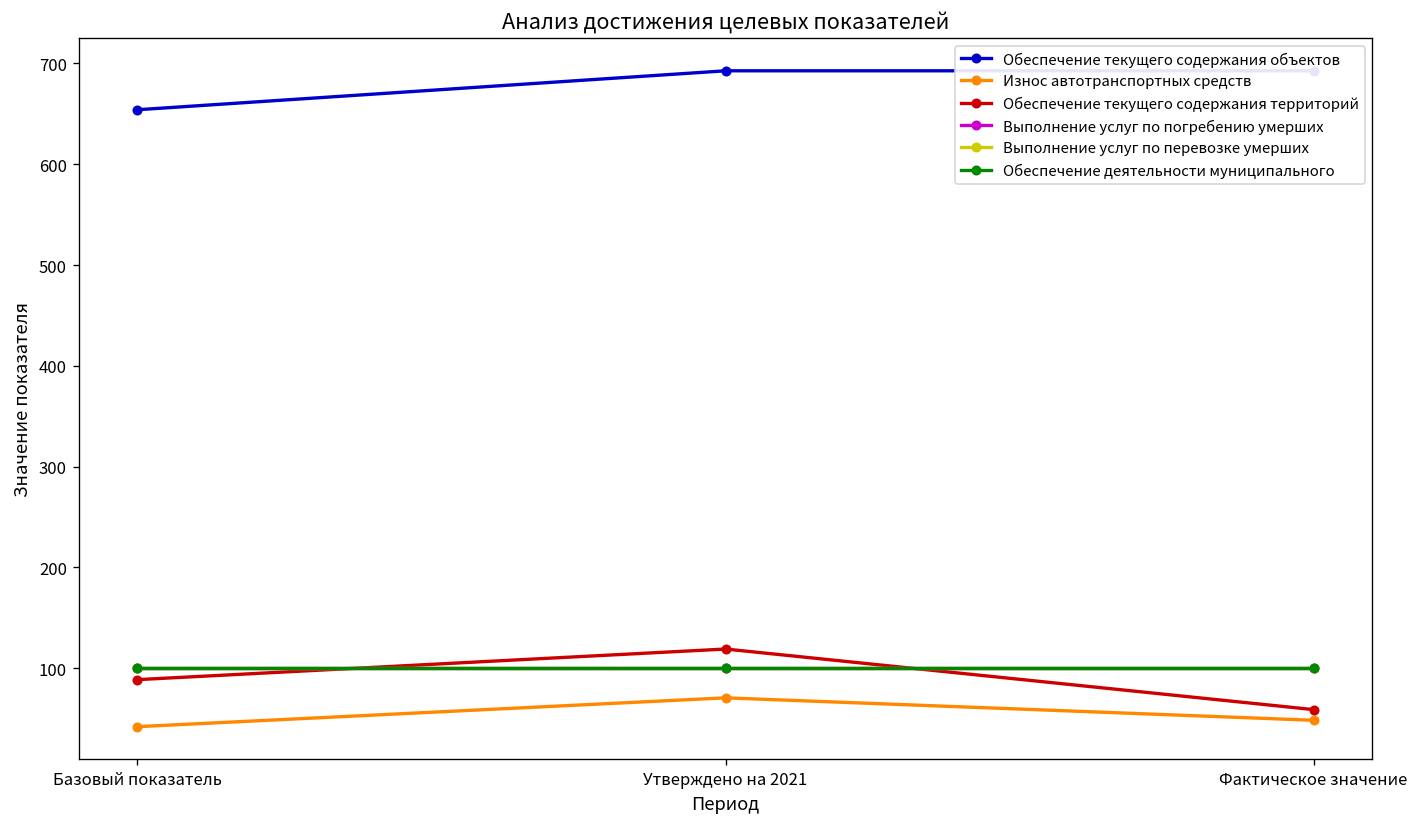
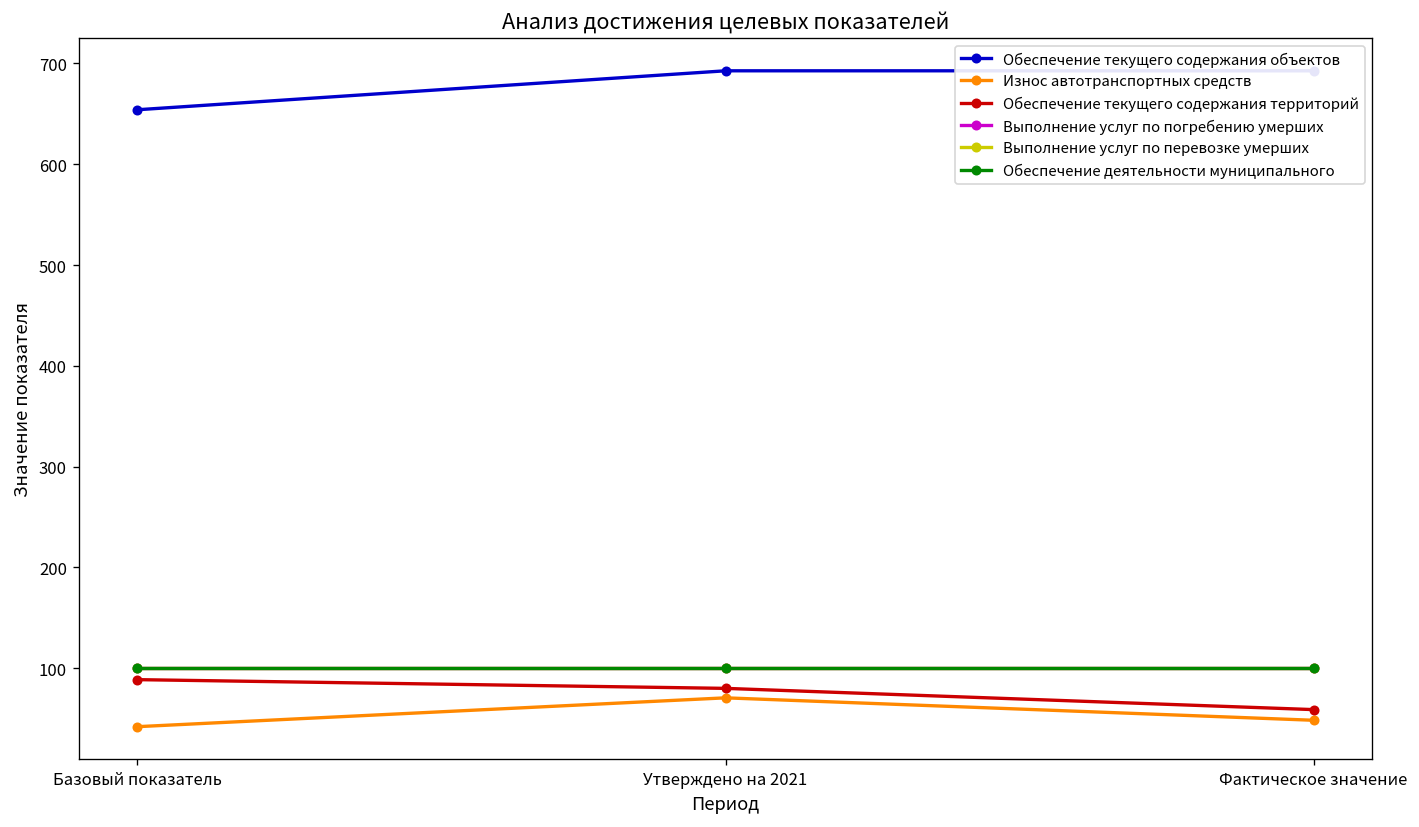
  {
    "Обеспечение текущего содержания объектов": {
      "Базовый показатель": 650,
      "Утверждено на 2021": 690
    },
    "Износ автотранспортных средств": {
      "Базовый показатель": 40,
      "Утверждено на 2021": 70,
      "Фактическое значение": 50
    },
    "Обеспечение текущего содержания территорий": {
      "Базовый показатель": 90,
-     "Утверждено на 2021": 120,
+     "Утверждено на 2021": 80,
      "Фактическое значение": 60
    },
    "Обеспечение деятельности муниципального": {
      "Базовый показатель": 100,
      "Утверждено на 2021": 100,
      "Фактическое значение": 100
    }
  }
